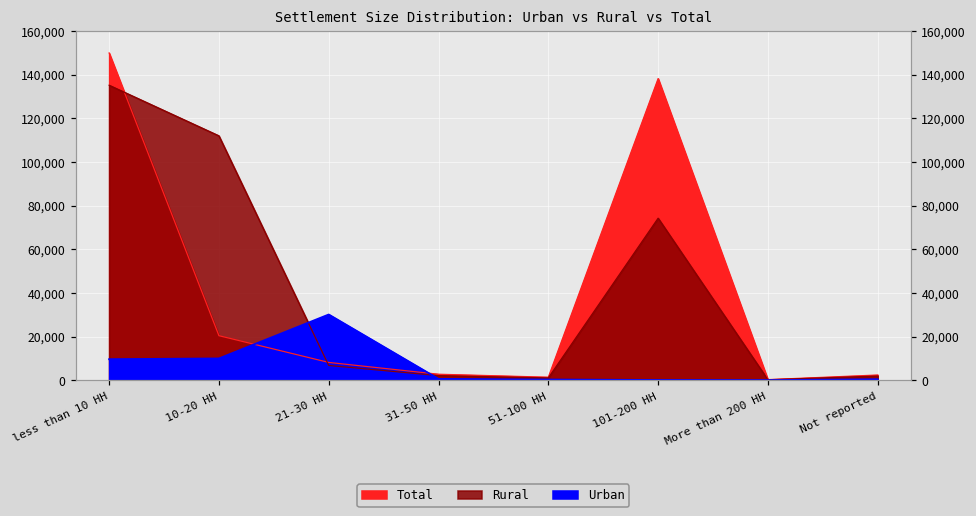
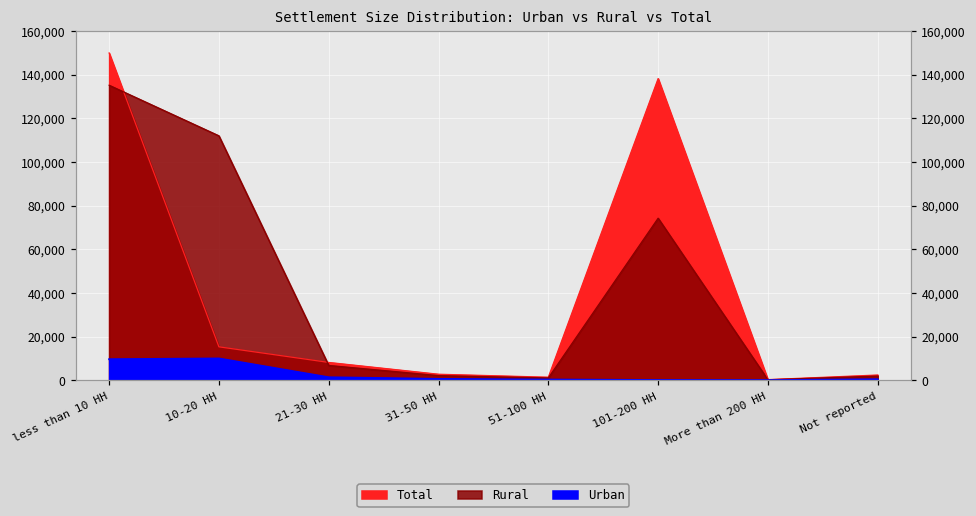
  {
    "Total": {
      "less than 10 HH": "150,000",
-     "10-20 HH": "20,000",
+     "10-20 HH": "15,000",
      "21-30 HH": "8,000",
      "101-200 HH": "138,000"
    },
    "Rural": {
      "less than 10 HH": "135,000",
      "10-20 HH": "112,000",
      "21-30 HH": "7,000",
      "101-200 HH": "74,000"
    },
    "Urban": {
      "less than 10 HH": "10,000",
      "10-20 HH": "10,000",
-     "21-30 HH": "30,000",
+     "21-30 HH": "1,000",
      "31-50 HH": "1,000",
      "101-200 HH": "0",
      "Not reported": "0"
    }
  }
